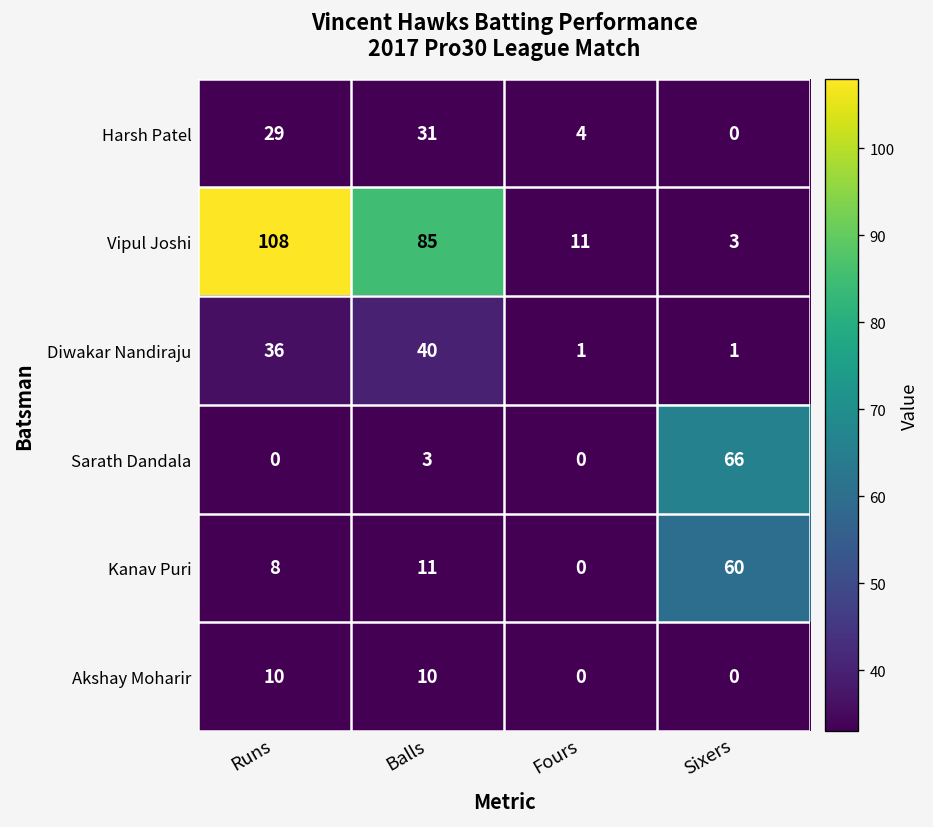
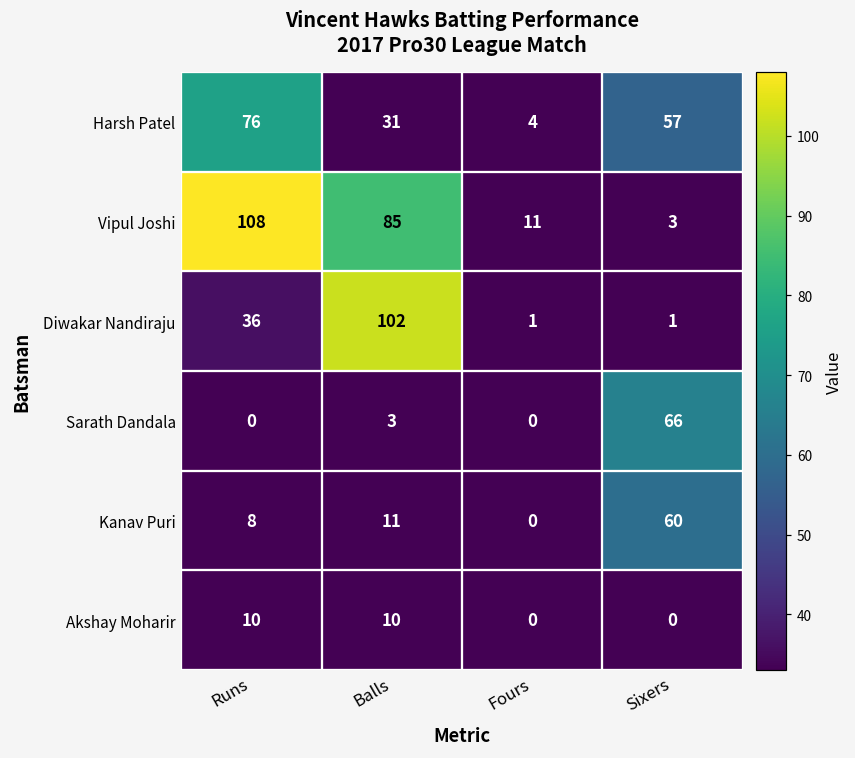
  {
    "Harsh Patel": {
-     "Runs": 29,
+     "Runs": 76,
      "Balls": 31,
      "Fours": 4,
-     "Sixers": 0
+     "Sixers": 57
    },
    "Vipul Joshi": {
      "Runs": 108,
      "Balls": 85,
      "Fours": 11,
      "Sixers": 3
    },
    "Diwakar Nandiraju": {
      "Runs": 36,
-     "Balls": 40,
+     "Balls": 102,
      "Fours": 1,
      "Sixers": 1
    },
    "Sarath Dandala": {
      "Runs": 0,
      "Balls": 3,
      "Fours": 0,
      "Sixers": 66
    },
    "Kanav Puri": {
      "Runs": 8,
      "Balls": 11,
      "Fours": 0,
      "Sixers": 60
    },
    "Akshay Moharir": {
      "Runs": 10,
      "Balls": 10,
      "Fours": 0,
      "Sixers": 0
    }
  }
